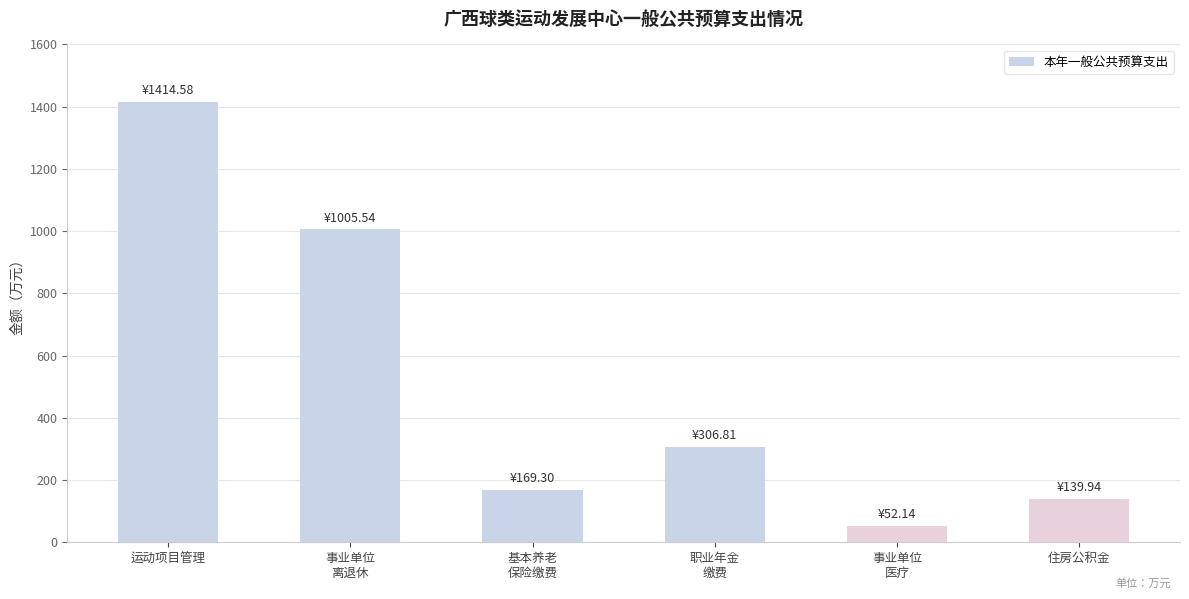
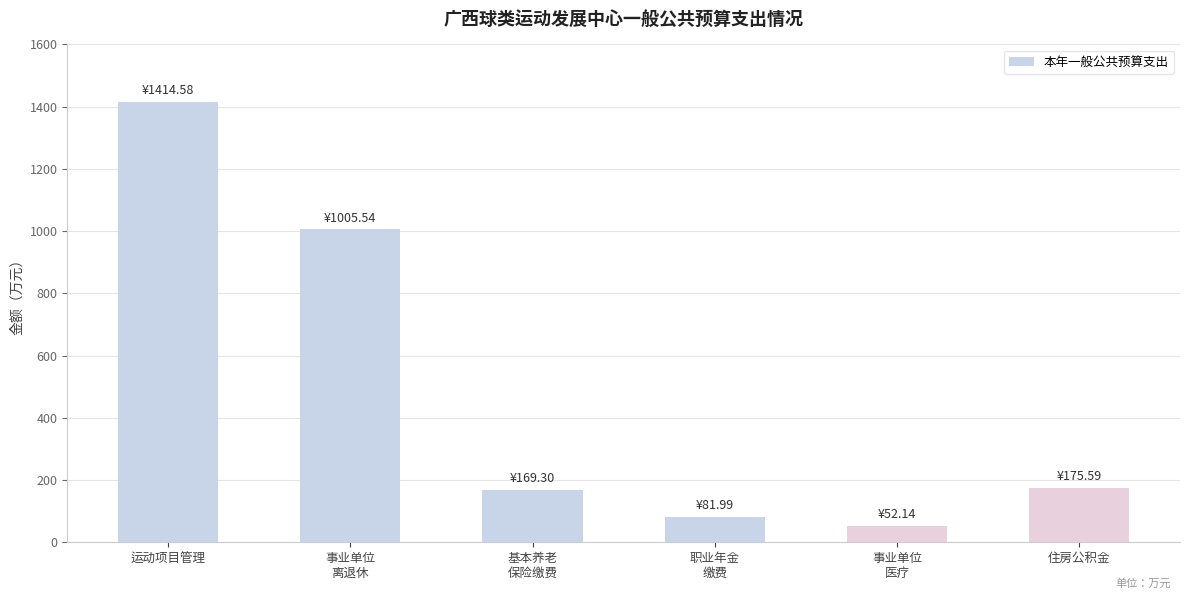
  {
    "运动项目管理": "¥1414.58",
    "事业单位 离退休": "¥1005.54",
    "基本养老 保险缴费": "¥169.30",
-   "职业年金 缴费": "¥306.81",
+   "职业年金 缴费": "¥81.99",
    "事业单位 医疗": "¥52.14",
-   "住房公积金": "¥139.94"
+   "住房公积金": "¥175.59"
  }
